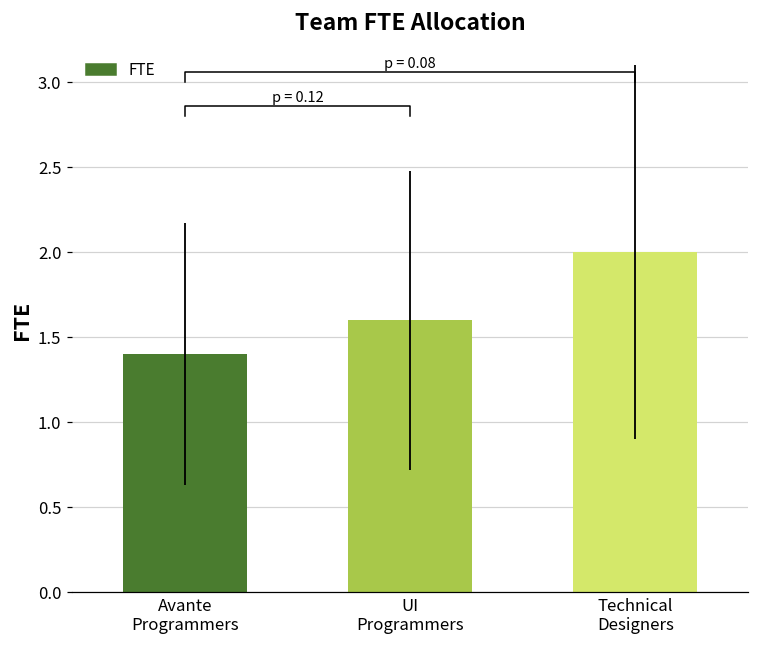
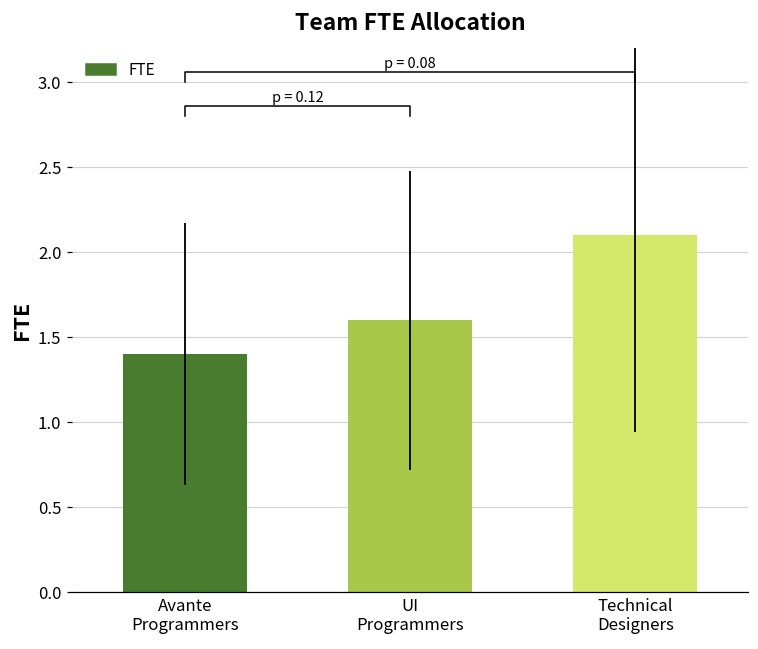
  {
    "FTE": {
      "Avante Programmers": 1.4,
      "UI Programmers": 1.6,
-     "Technical Designers": 2.0
+     "Technical Designers": 2.1
    }
  }
